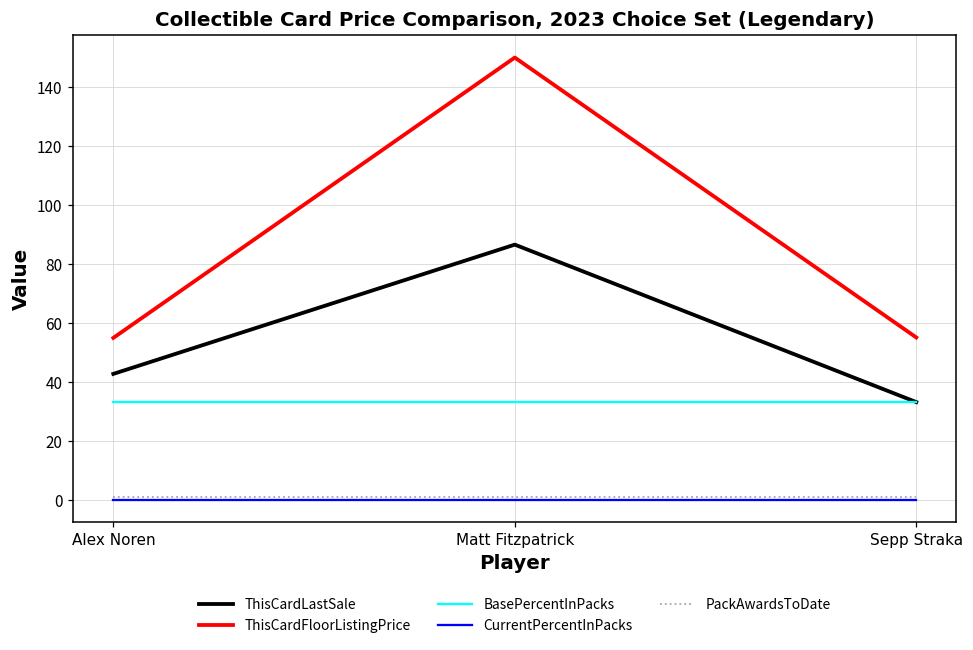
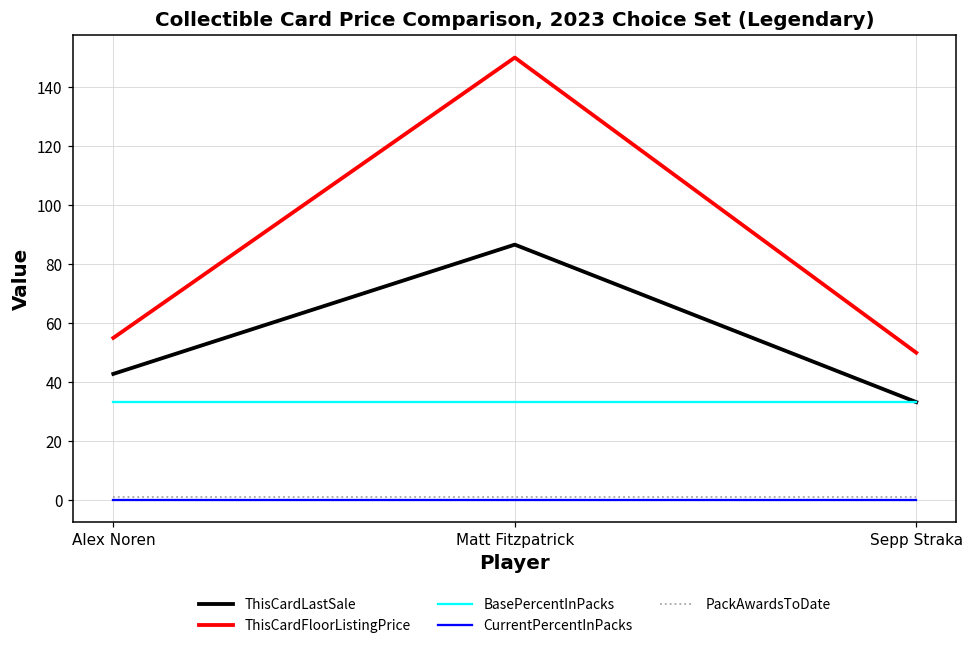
  {
    "ThisCardLastSale": {
      "Alex Noren": 43,
      "Matt Fitzpatrick": 87
    },
    "ThisCardFloorListingPrice": {
      "Alex Noren": 55,
      "Matt Fitzpatrick": 150,
-     "Sepp Straka": 55
+     "Sepp Straka": 50
    },
    "BasePercentInPacks": {
      "Alex Noren": 33,
      "Matt Fitzpatrick": 33
    },
    "CurrentPercentInPacks": {
      "Alex Noren": 0,
      "Matt Fitzpatrick": 0,
      "Sepp Straka": 0
    },
    "PackAwardsToDate": {
      "Alex Noren": 1,
      "Matt Fitzpatrick": 1,
      "Sepp Straka": 1
    }
  }
